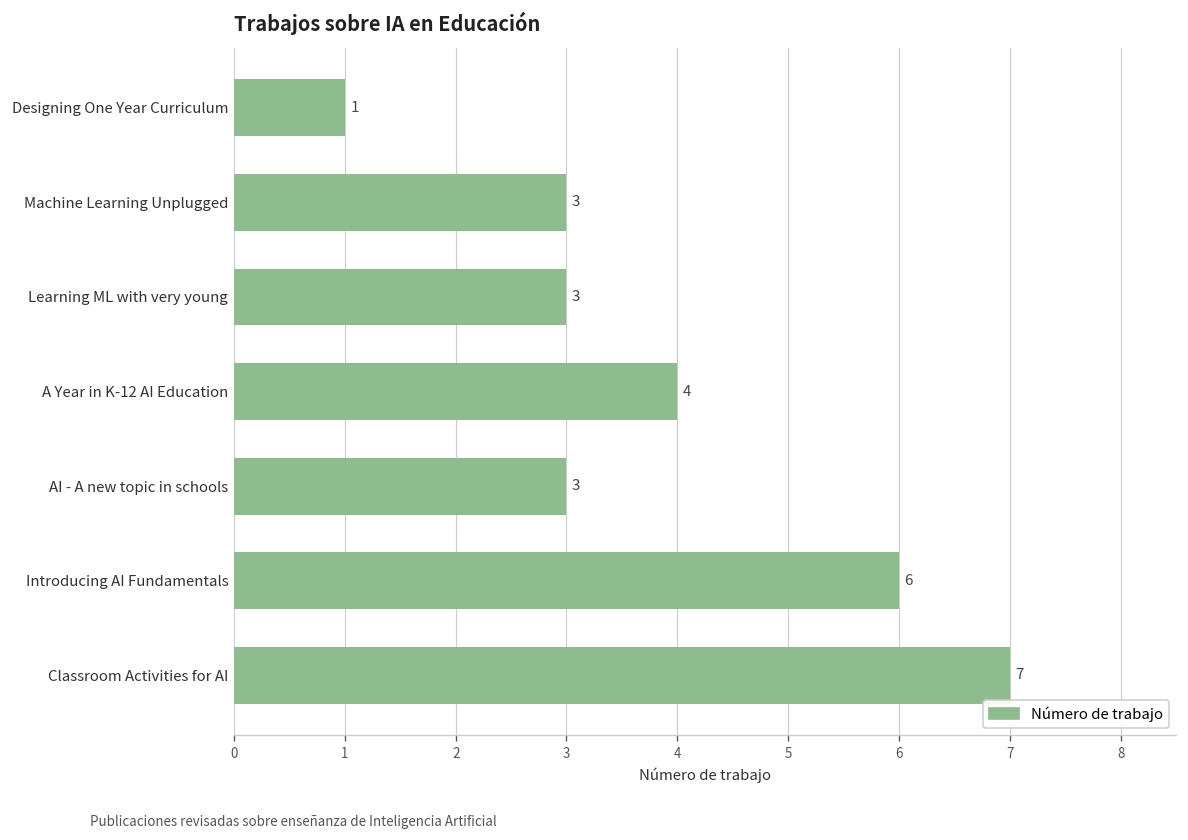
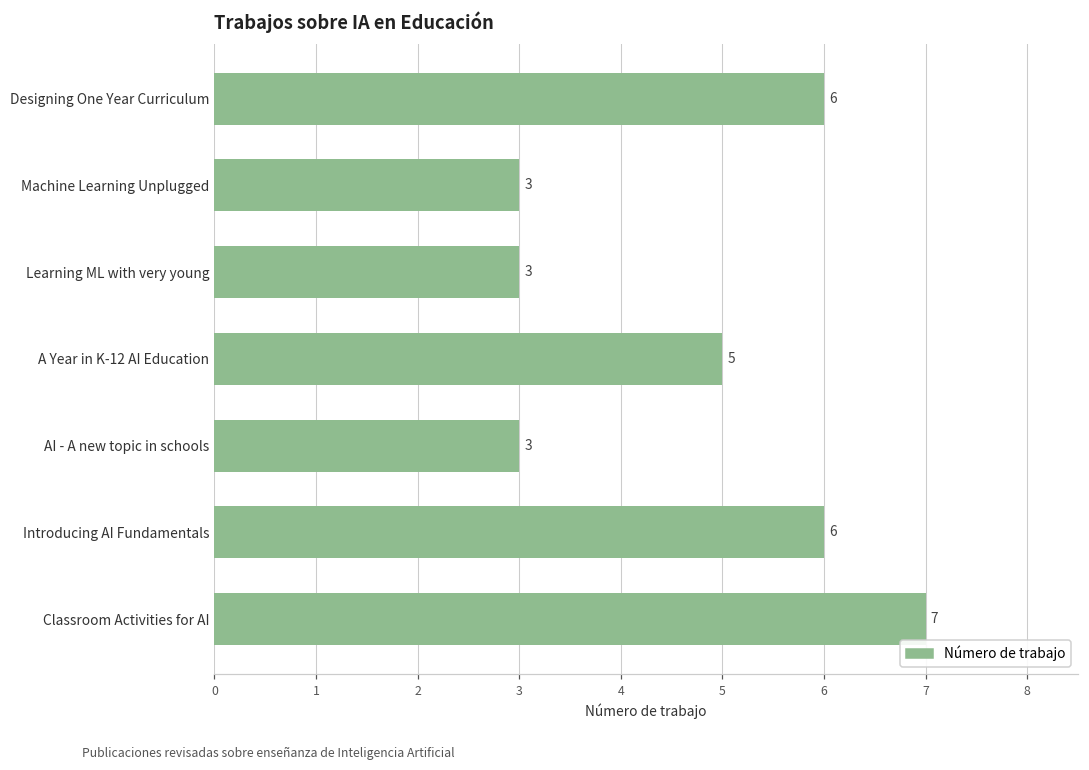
  {
-   "Designing One Year Curriculum": 1,
+   "Designing One Year Curriculum": 6,
    "Machine Learning Unplugged": 3,
    "Learning ML with very young": 3,
-   "A Year in K-12 AI Education": 4,
+   "A Year in K-12 AI Education": 5,
    "AI - A new topic in schools": 3,
    "Introducing AI Fundamentals": 6,
    "Classroom Activities for AI": 7
  }
